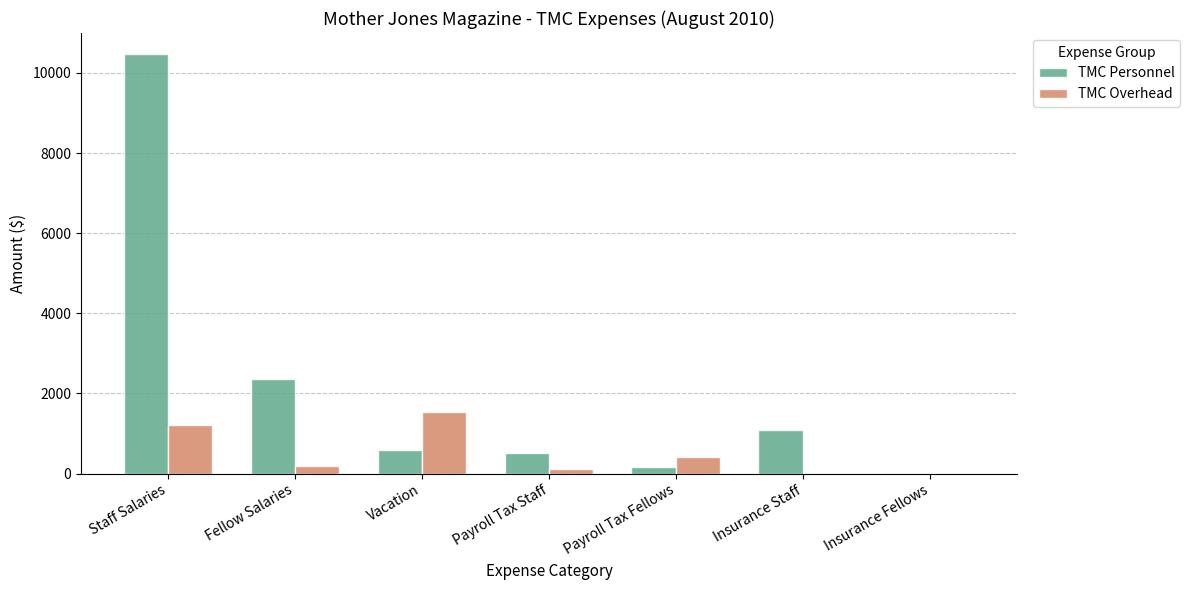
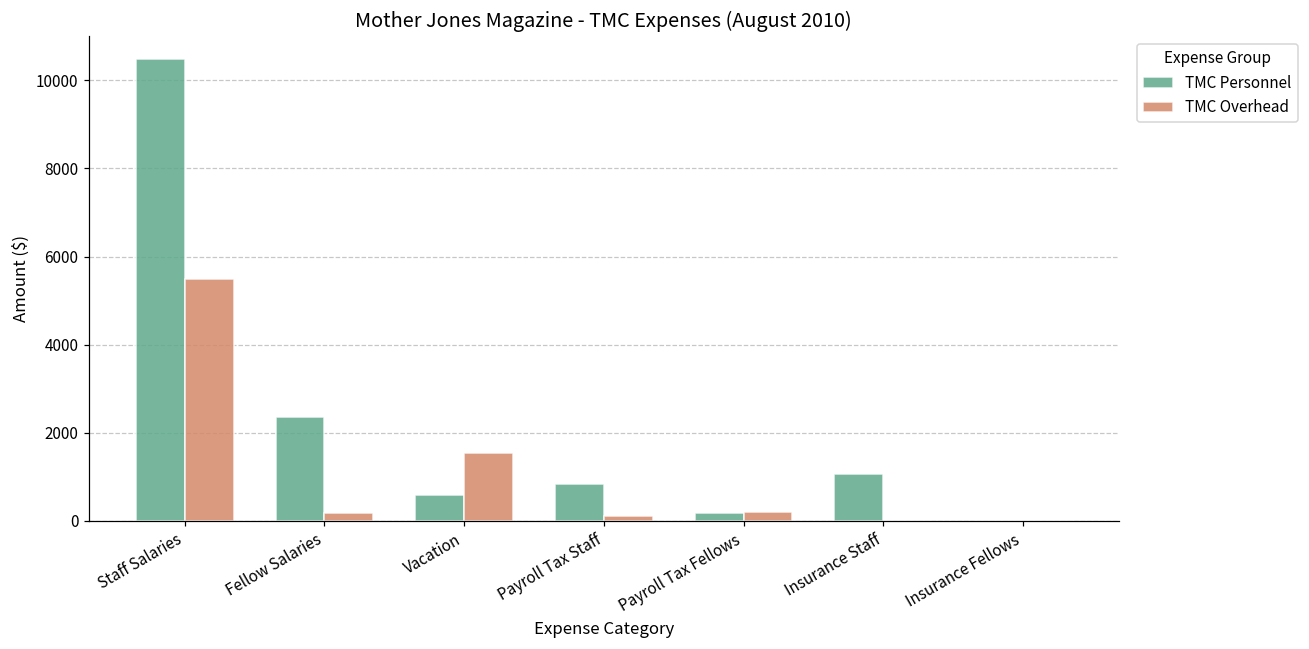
  {
    "TMC Personnel": {
      "Staff Salaries": 10500,
      "Fellow Salaries": 2300,
      "Vacation": 600,
-     "Payroll Tax Staff": 500,
+     "Payroll Tax Staff": 800,
      "Payroll Tax Fellows": 200,
      "Insurance Staff": 1100
    },
    "TMC Overhead": {
-     "Staff Salaries": 1200,
+     "Staff Salaries": 5500,
      "Fellow Salaries": 200,
      "Vacation": 1500,
      "Payroll Tax Staff": 100,
-     "Payroll Tax Fellows": 400,
+     "Payroll Tax Fellows": 200,
      "Insurance Staff": 0,
      "Insurance Fellows": 0
    }
  }
